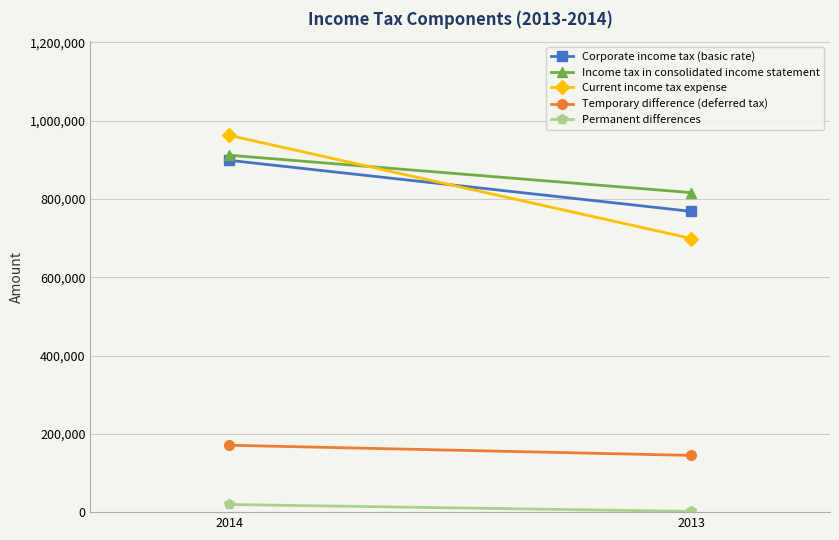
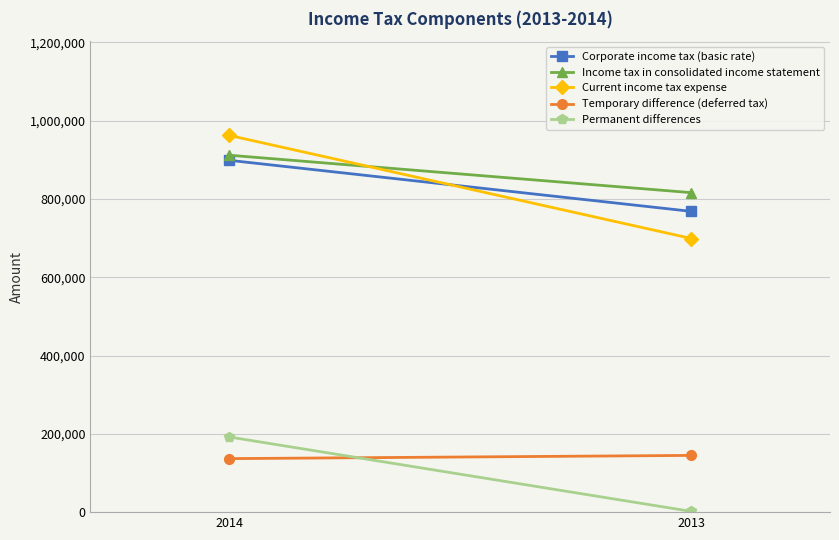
  {
    "Corporate income tax (basic rate)": {
      "2014": "900,000",
      "2013": "770,000"
    },
    "Income tax in consolidated income statement": {
      "2014": "910,000",
      "2013": "820,000"
    },
    "Current income tax expense": {
      "2014": "960,000",
      "2013": "700,000"
    },
    "Temporary difference (deferred tax)": {
-     "2014": "170,000",
+     "2014": "140,000",
      "2013": "140,000"
    },
    "Permanent differences": {
-     "2014": "20,000",
+     "2014": "190,000",
      "2013": "0"
    }
  }
